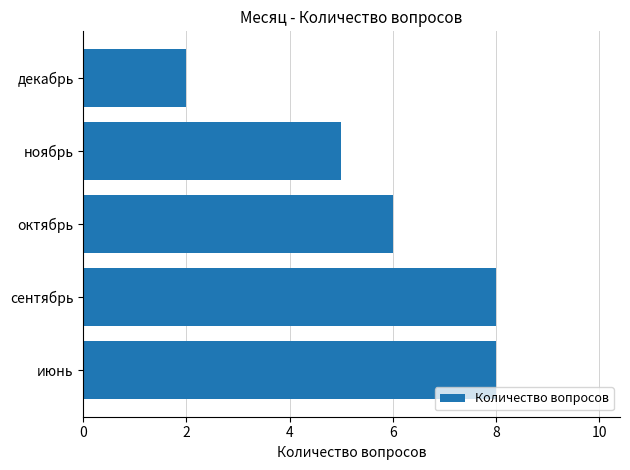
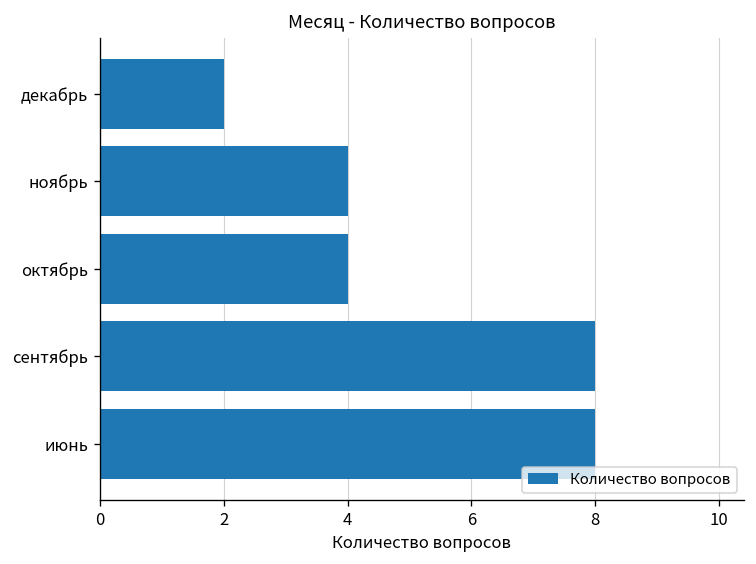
  {
    "декабрь": 2,
-   "ноябрь": 5,
-   "октябрь": 6,
+   "ноябрь": 4,
+   "октябрь": 4,
    "сентябрь": 8,
    "июнь": 8
  }
